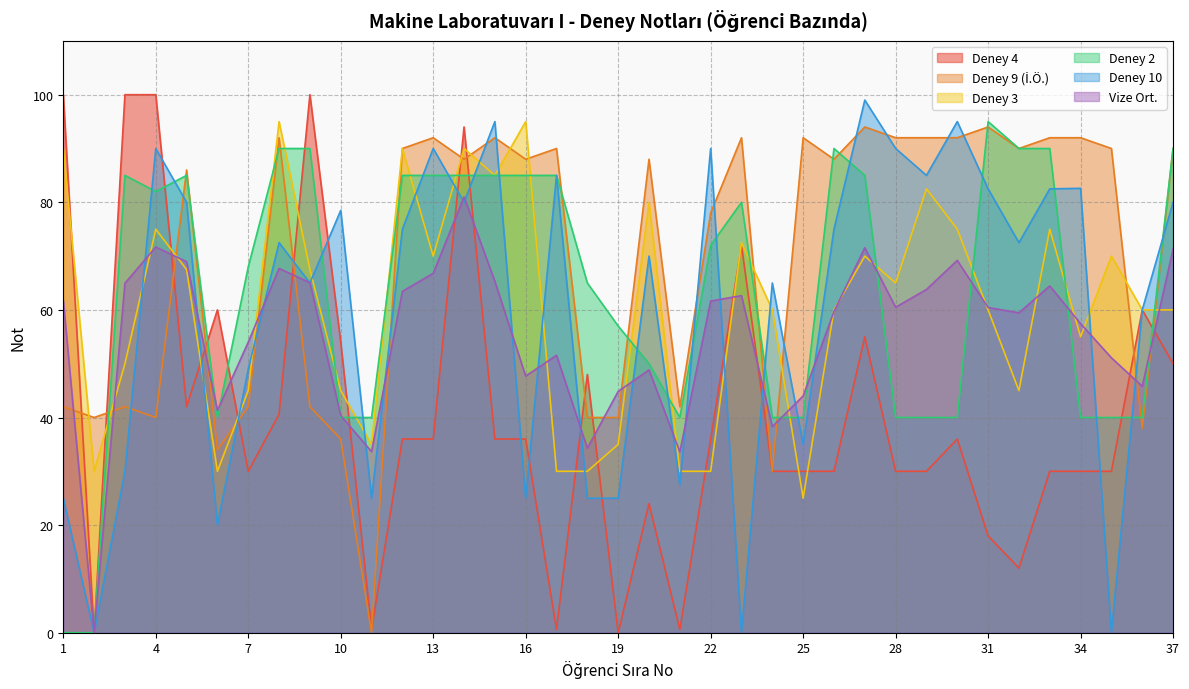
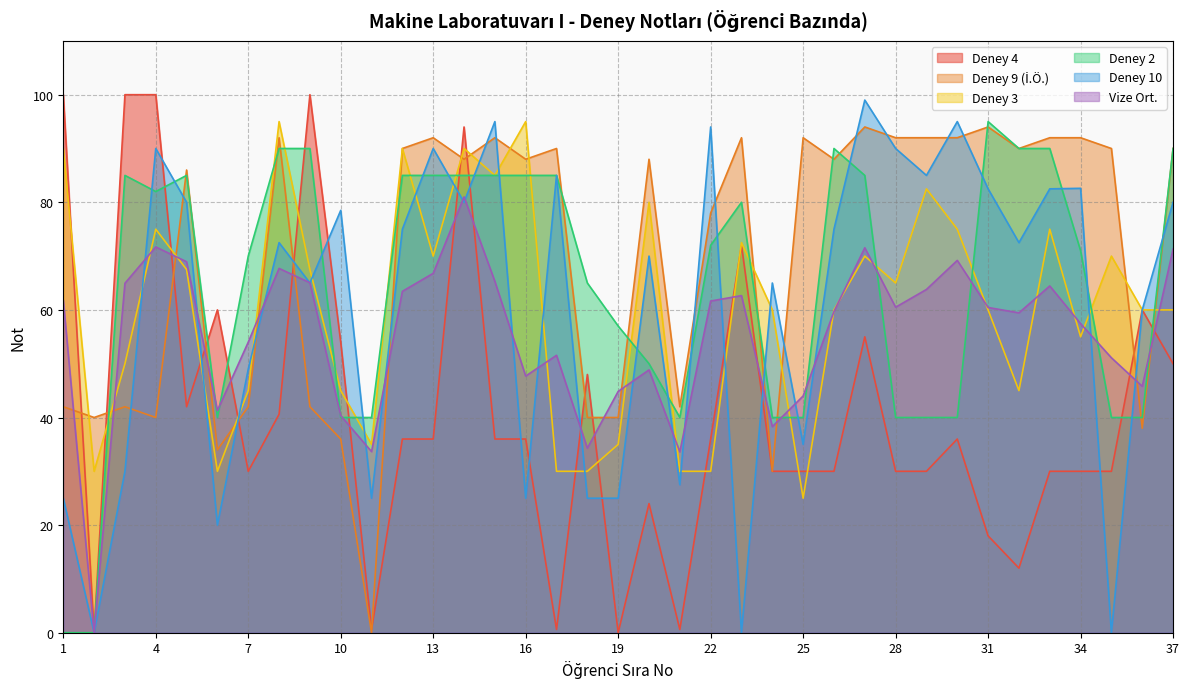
  {
    "Deney 2": {
      "1": 0,
      "4": 82,
-     "7": 68,
+     "7": 70,
      "13": 85,
      "16": 85,
      "19": 57,
      "22": 72,
      "25": 40,
      "28": 40,
      "31": 95,
-     "34": 40
+     "34": 71
    },
    "Deney 10": {
      "1": 25,
      "4": 90,
      "7": 49,
      "10": 79,
      "13": 90,
      "16": 25,
      "19": 25,
-     "22": 90,
+     "22": 94,
      "25": 35,
      "28": 90,
      "31": 83,
      "34": 83,
      "37": 80
    },
    "Vize Ort.": {
      "1": 62,
      "4": 72,
      "7": 54,
      "13": 67,
      "16": 48,
      "19": 45,
      "22": 62,
      "25": 44,
      "28": 61,
      "34": 57,
      "37": 71
    }
  }
